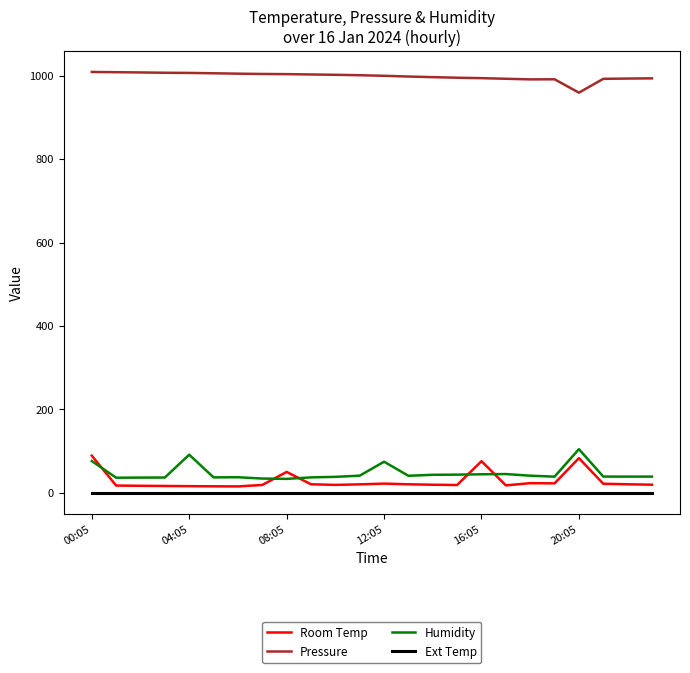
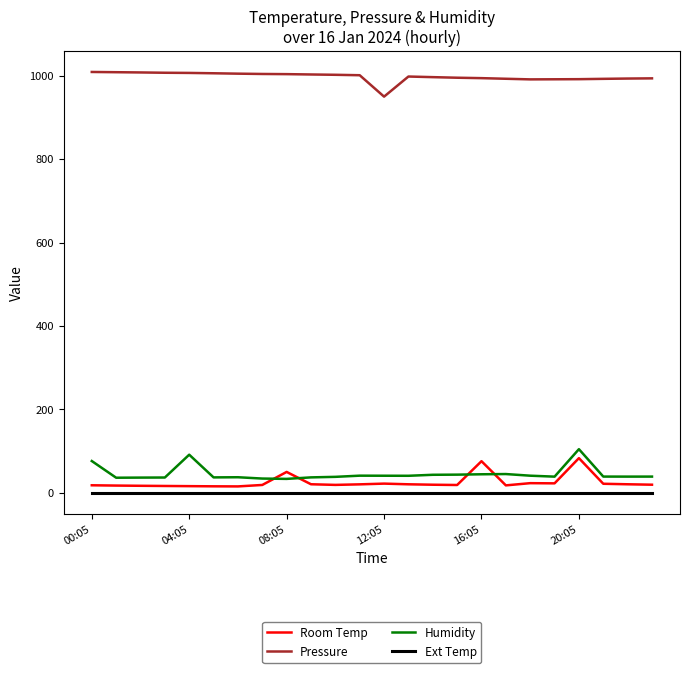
  {
    "Room Temp": {
-     "00:05": 90,
+     "00:05": 20,
      "04:05": 20,
      "08:05": 50,
      "12:05": 20,
      "16:05": 80,
      "20:05": 80
    },
    "Pressure": {
      "00:05": 1010,
      "04:05": 1010,
      "08:05": 1000,
-     "12:05": 1000,
+     "12:05": 950,
      "16:05": 990,
-     "20:05": 960
+     "20:05": 990
    },
    "Humidity": {
      "00:05": 80,
      "04:05": 90,
      "08:05": 30,
-     "12:05": 70,
+     "12:05": 40,
      "16:05": 40,
      "20:05": 100
    },
    "Ext Temp": {
      "00:05": 0,
      "04:05": 0,
      "08:05": 0,
      "12:05": 0,
      "16:05": 0,
      "20:05": 0
    }
  }
